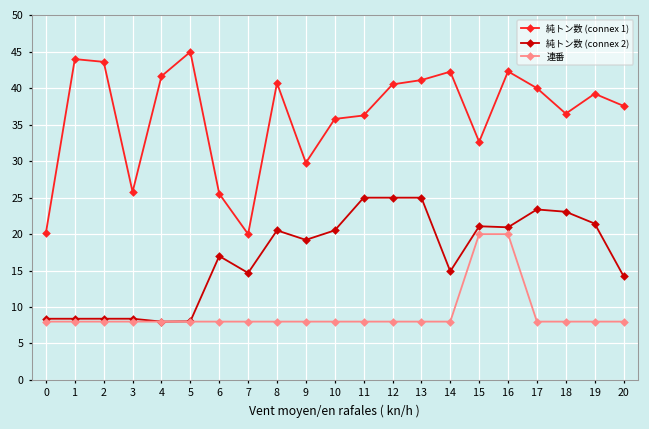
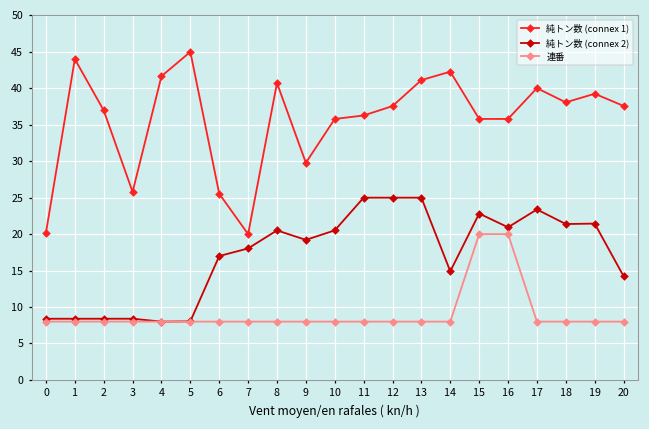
  {
    "純トン数 (connex 1)": {
      "0": 20,
      "1": 44,
-     "2": 44,
+     "2": 37,
      "3": 26,
      "4": 42,
      "5": 45,
      "6": 26,
      "7": 20,
      "8": 41,
      "9": 30,
      "10": 36,
      "11": 36,
-     "12": 41,
+     "12": 38,
      "13": 41,
      "14": 42,
-     "15": 33,
-     "16": 42,
+     "15": 36,
+     "16": 36,
      "17": 40,
-     "18": 37,
+     "18": 38,
      "19": 39,
      "20": 38
    },
    "純トン数 (connex 2)": {
      "0": 8,
      "1": 8,
      "2": 8,
      "3": 8,
      "6": 17,
-     "7": 15,
+     "7": 18,
      "8": 21,
      "9": 19,
      "10": 21,
      "11": 25,
      "12": 25,
      "13": 25,
      "14": 15,
-     "15": 21,
+     "15": 23,
      "16": 21,
      "17": 23,
-     "18": 23,
+     "18": 21,
      "19": 21,
      "20": 14
    },
    "連番": {
      "0": 8,
      "1": 8,
      "2": 8,
      "3": 8,
      "6": 8,
      "7": 8,
      "8": 8,
      "9": 8,
      "10": 8,
      "11": 8,
      "12": 8,
      "13": 8,
      "14": 8,
      "15": 20,
      "16": 20,
      "17": 8,
      "18": 8,
      "19": 8,
      "20": 8
    }
  }
